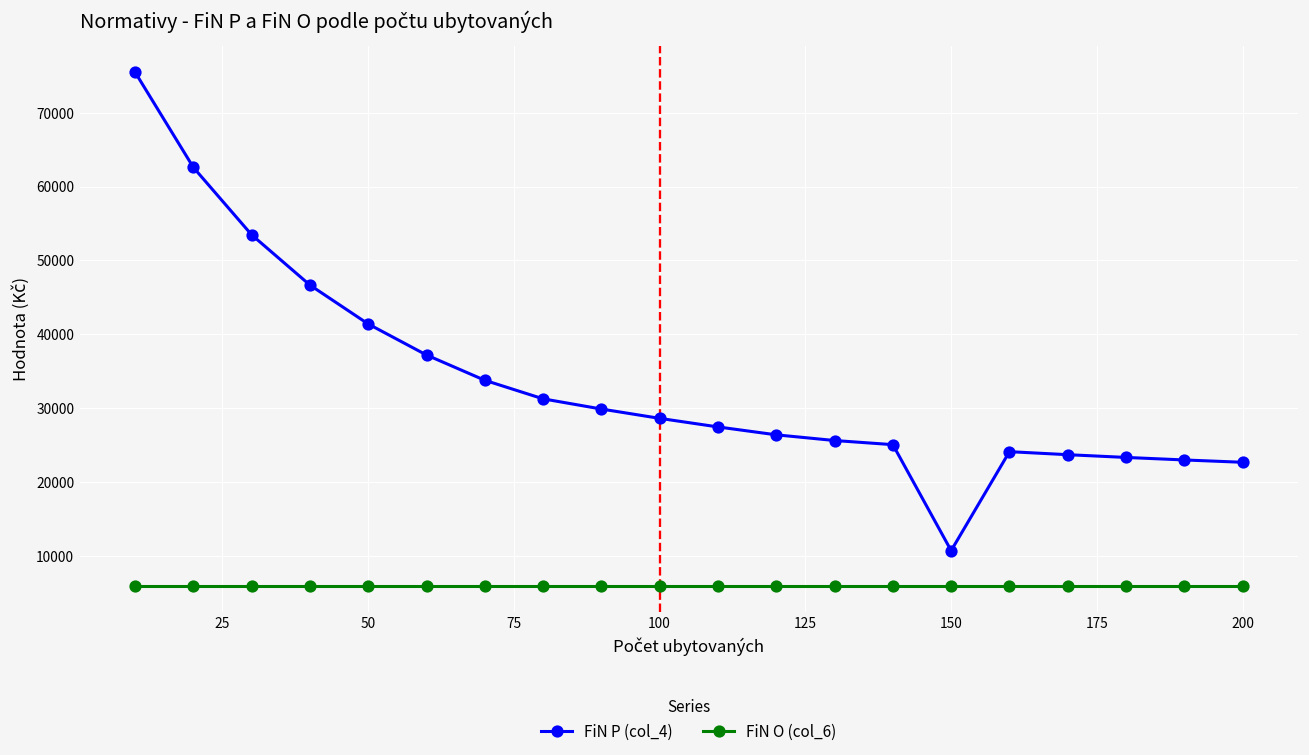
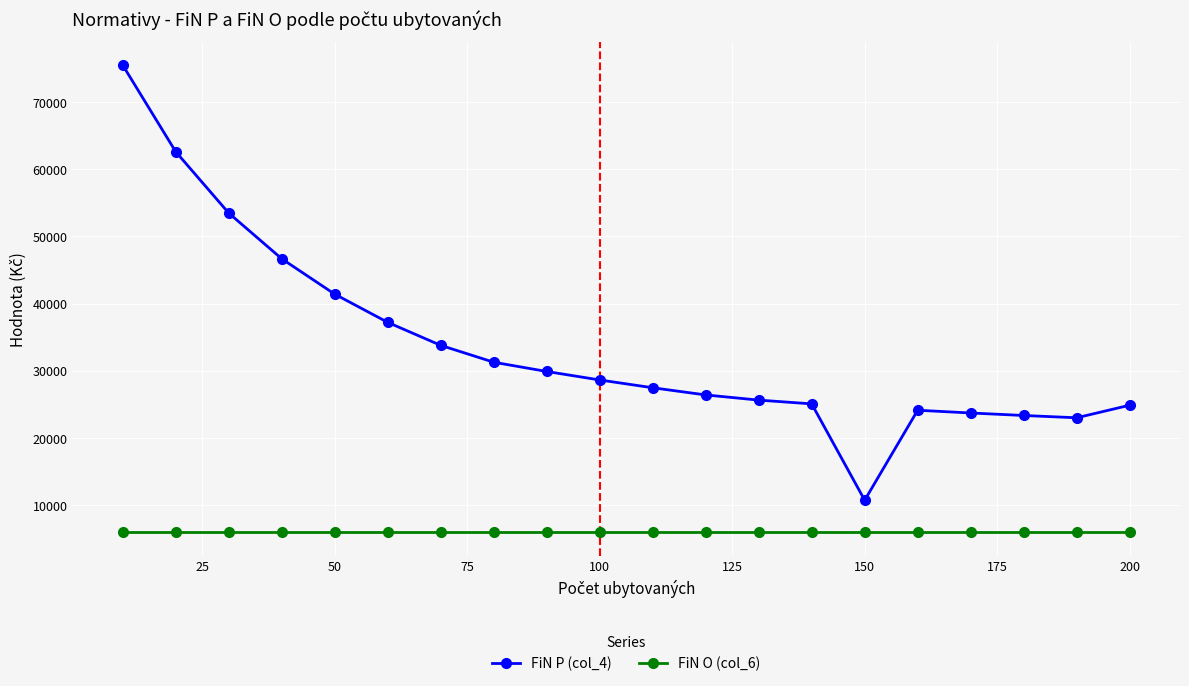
  {
    "FiN P (col_4)": {
      "50": 41000,
      "100": 29000,
      "150": 11000,
-     "200": 23000
+     "200": 25000
    },
    "FiN O (col_6)": {
      "50": 6000,
      "100": 6000,
      "150": 6000,
      "200": 6000
    }
  }
